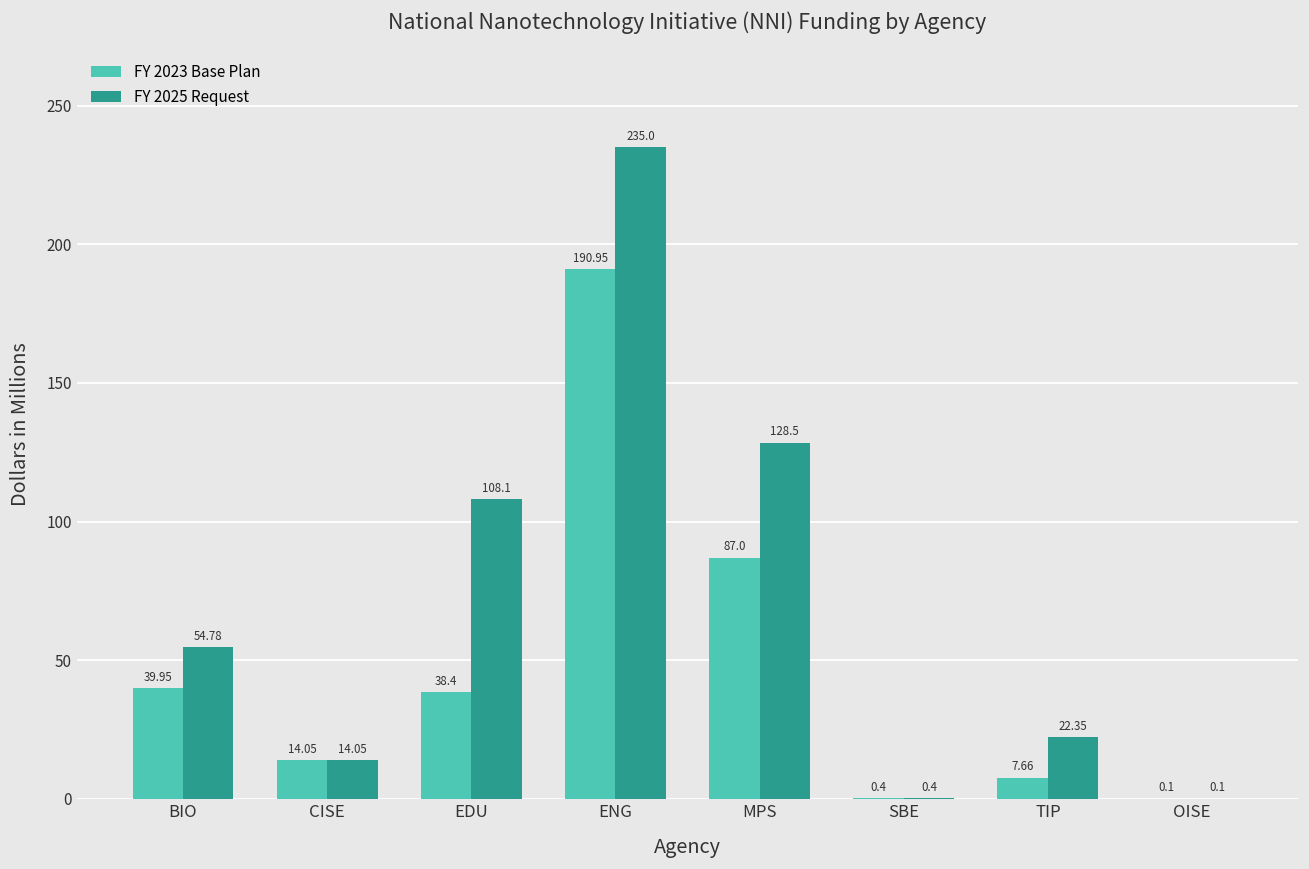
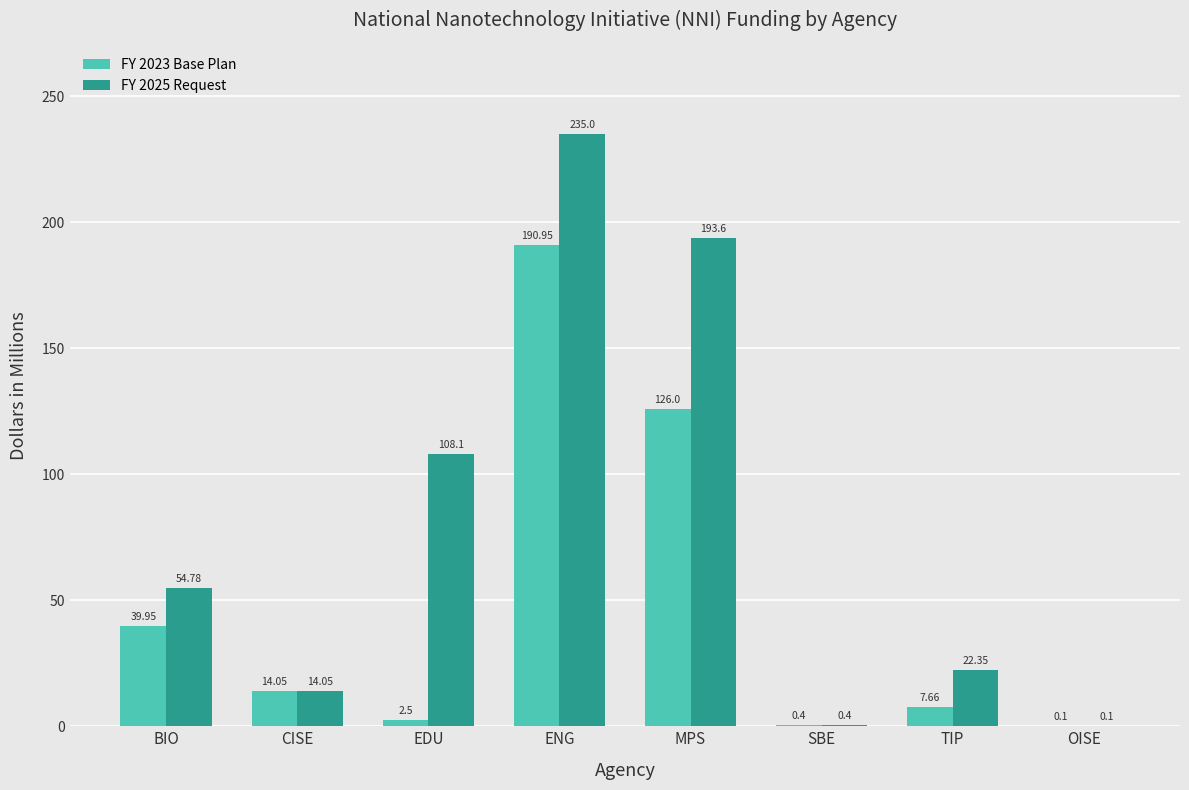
  {
    "FY 2023 Base Plan": {
      "BIO": 39.95,
      "CISE": 14.05,
-     "EDU": 38.4,
+     "EDU": 2.5,
      "ENG": 190.95,
-     "MPS": 87.0,
+     "MPS": 126.0,
      "SBE": 0.4,
      "TIP": 7.66,
      "OISE": 0.1
    },
    "FY 2025 Request": {
      "BIO": 54.78,
      "CISE": 14.05,
      "EDU": 108.1,
      "ENG": 235.0,
-     "MPS": 128.5,
+     "MPS": 193.6,
      "SBE": 0.4,
      "TIP": 22.35,
      "OISE": 0.1
    }
  }
